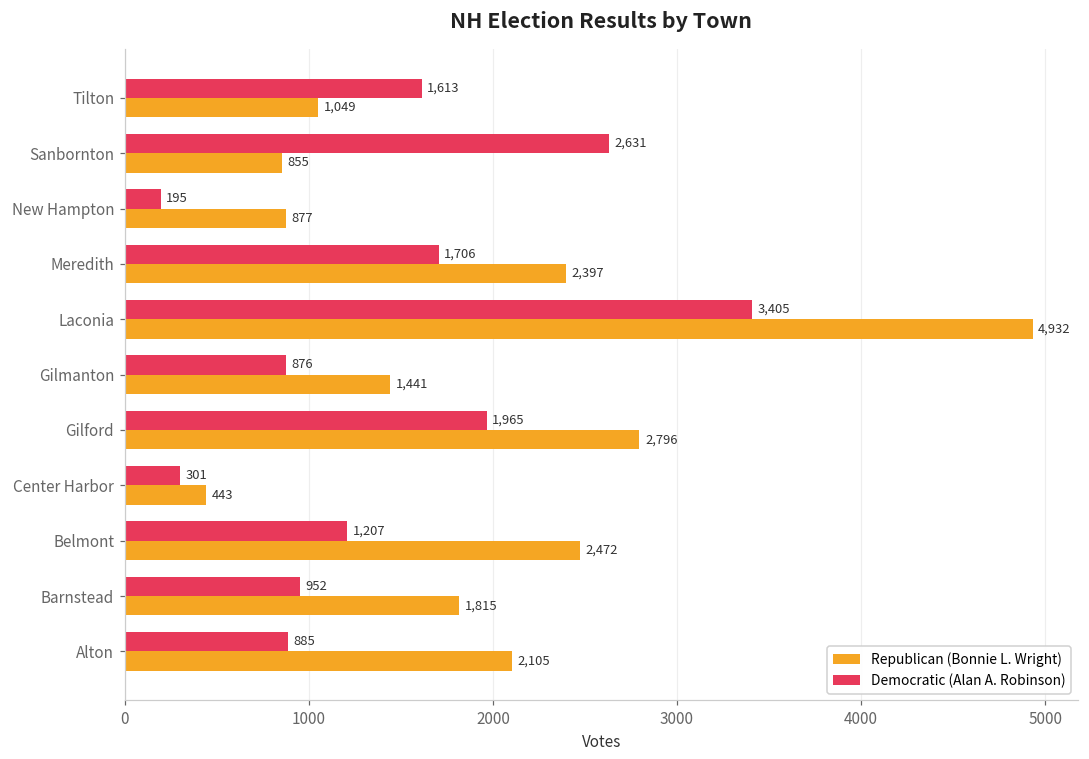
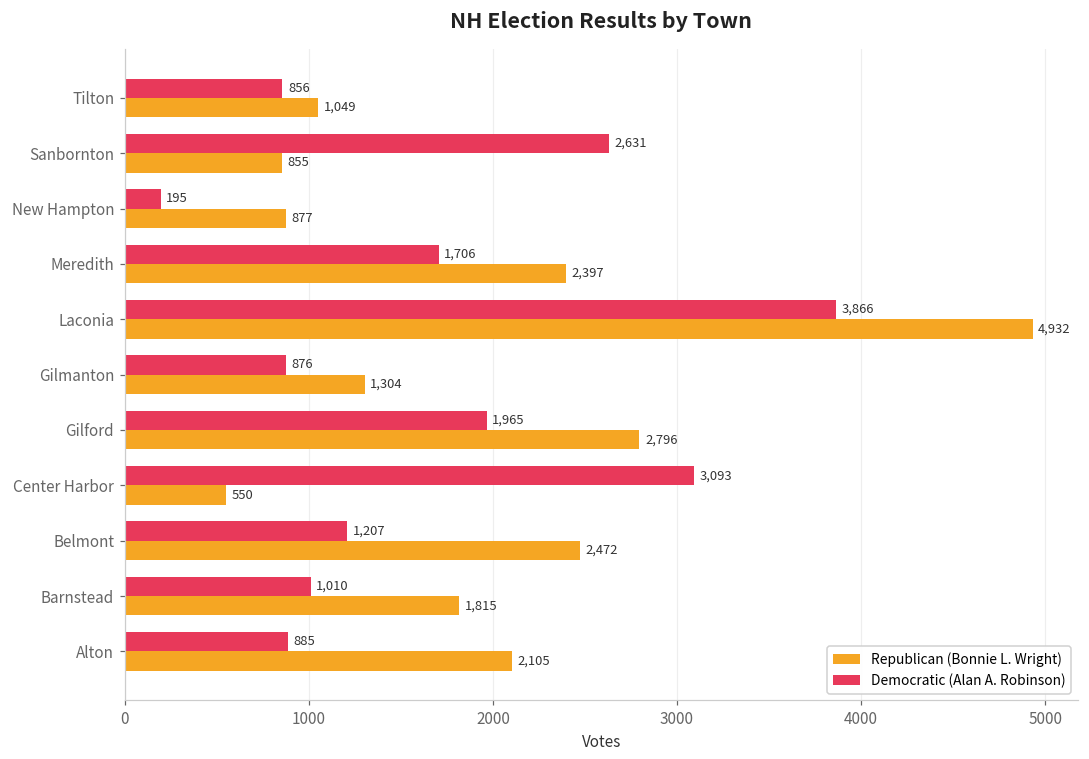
  {
    "Republican (Bonnie L. Wright)": {
      "Tilton": "1,049",
      "Sanbornton": "855",
      "New Hampton": "877",
      "Meredith": "2,397",
      "Laconia": "4,932",
-     "Gilmanton": "1,441",
+     "Gilmanton": "1,304",
      "Gilford": "2,796",
-     "Center Harbor": "443",
+     "Center Harbor": "550",
      "Belmont": "2,472",
      "Barnstead": "1,815",
      "Alton": "2,105"
    },
    "Democratic (Alan A. Robinson)": {
-     "Tilton": "1,613",
+     "Tilton": "856",
      "Sanbornton": "2,631",
      "New Hampton": "195",
      "Meredith": "1,706",
-     "Laconia": "3,405",
+     "Laconia": "3,866",
      "Gilmanton": "876",
      "Gilford": "1,965",
-     "Center Harbor": "301",
+     "Center Harbor": "3,093",
      "Belmont": "1,207",
-     "Barnstead": "952",
+     "Barnstead": "1,010",
      "Alton": "885"
    }
  }
